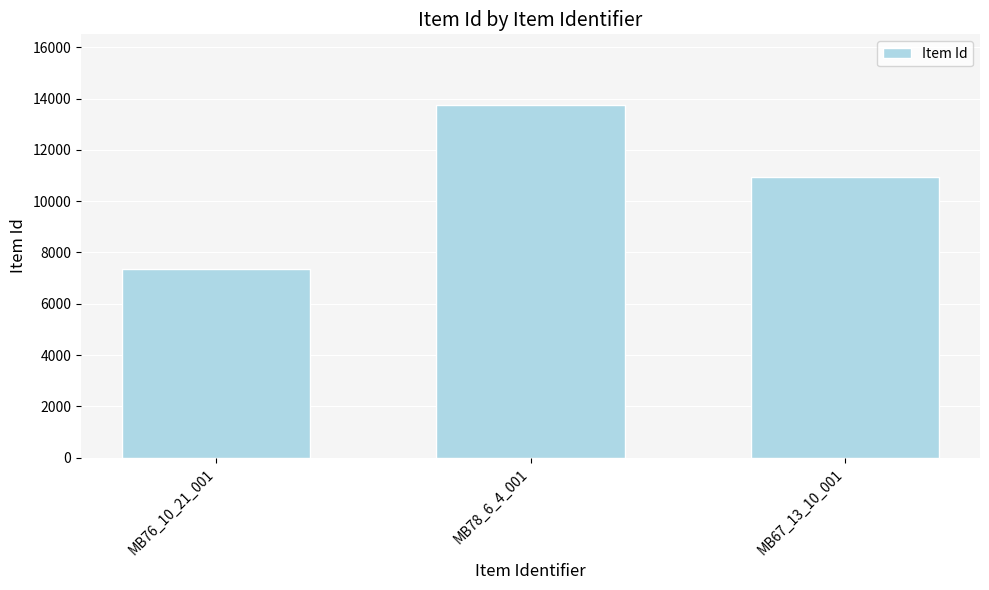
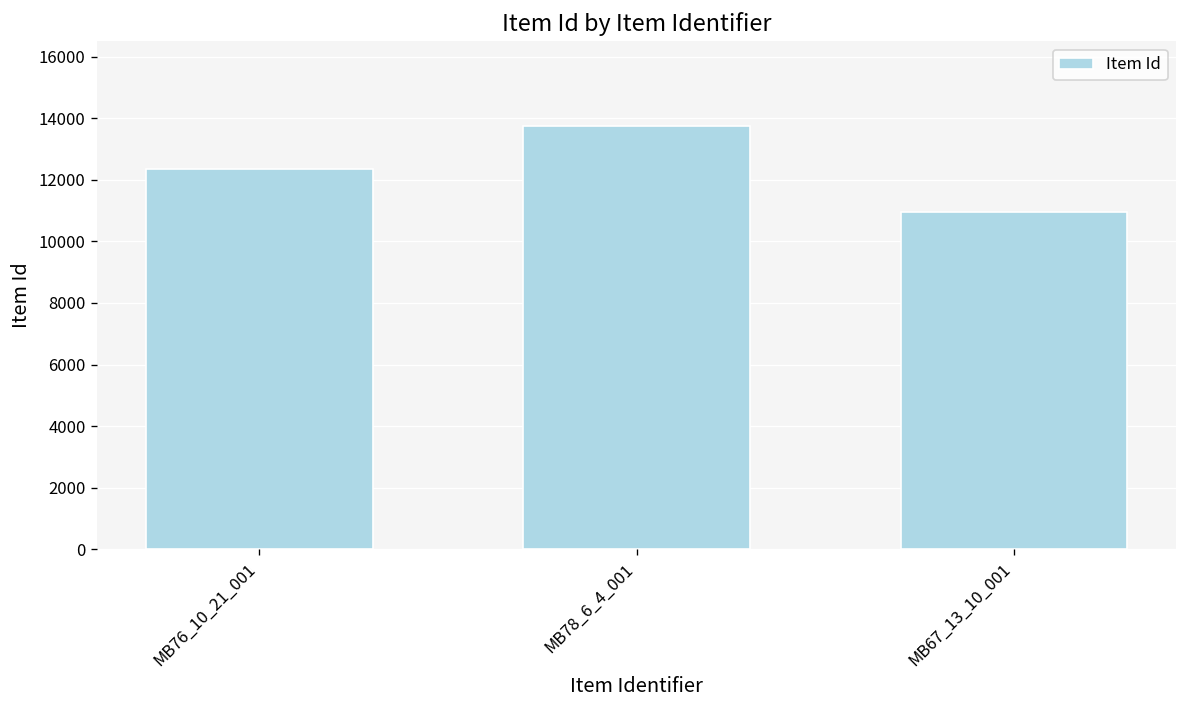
  {
-   "MB76_10_21_001": 7400,
+   "MB76_10_21_001": 12300,
    "MB78_6_4_001": 13800,
    "MB67_13_10_001": 11000
  }
